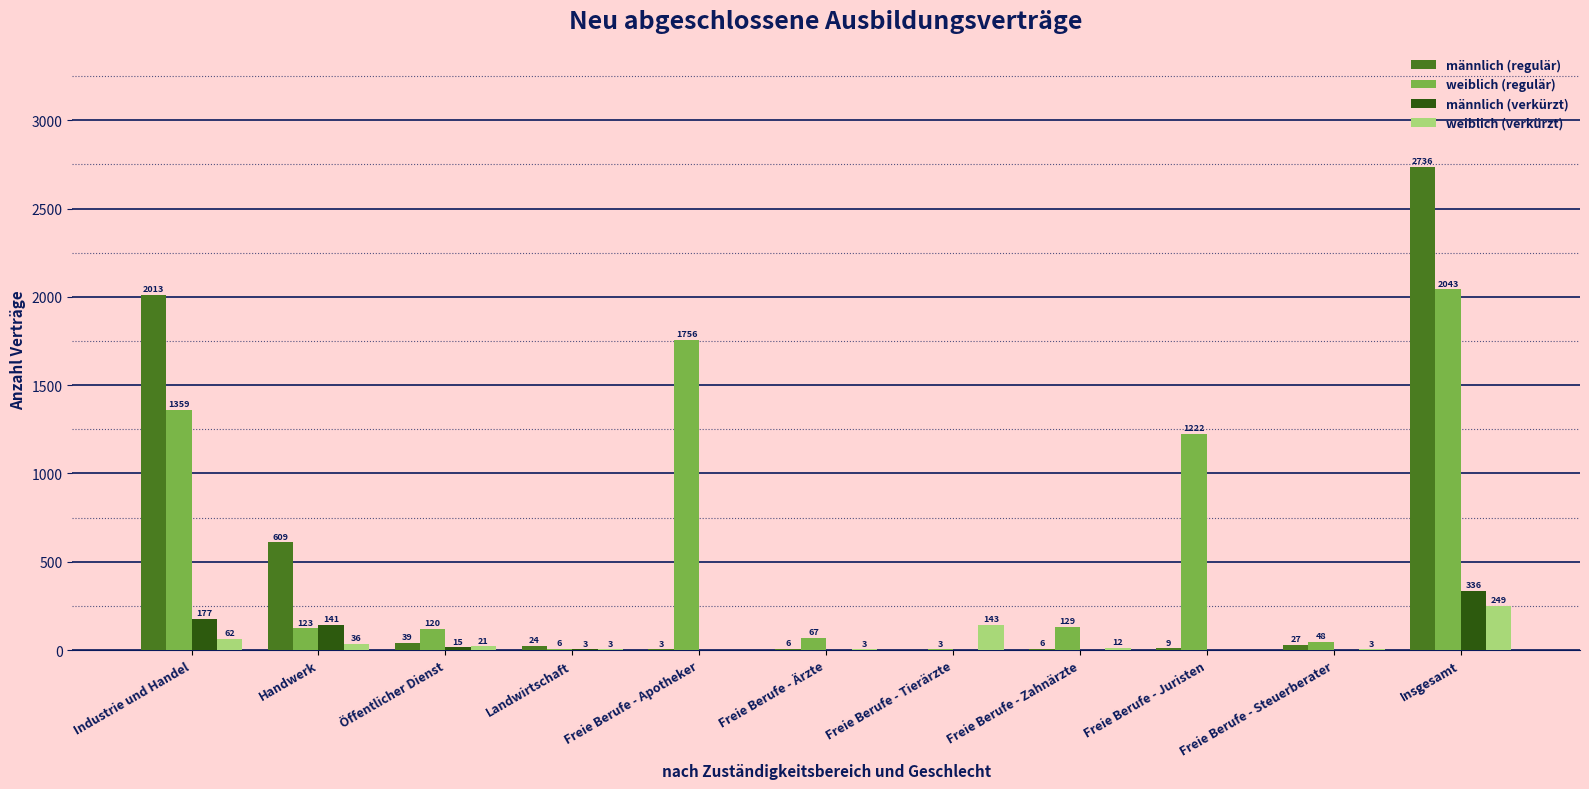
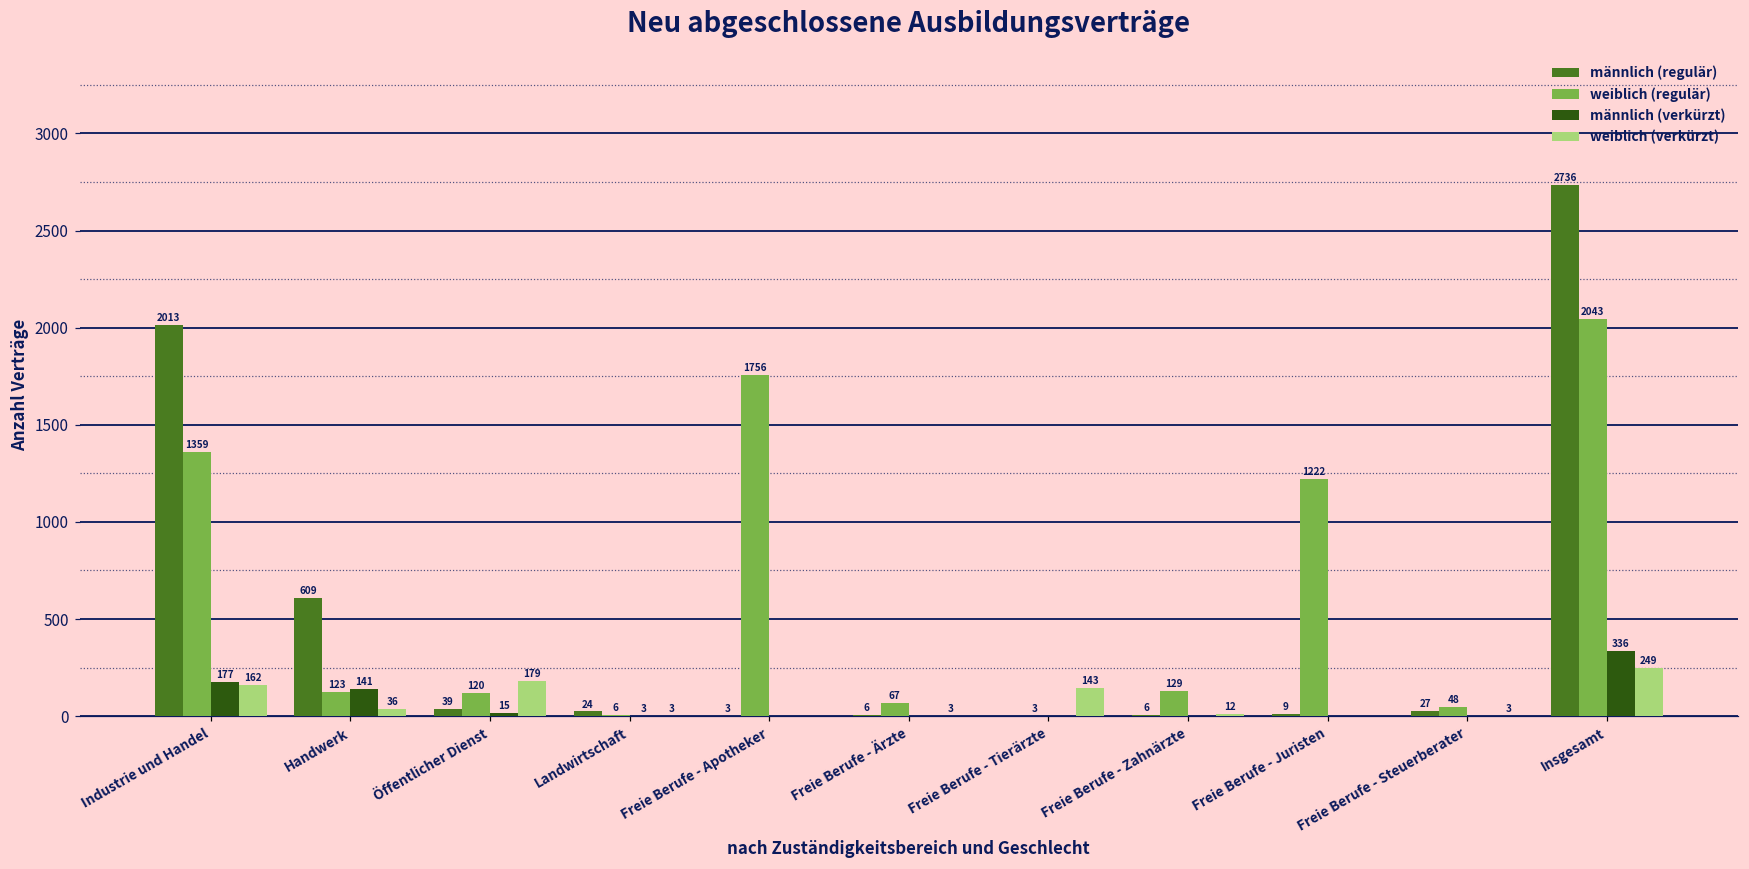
  {
    "weiblich (regulär)": {
      "Industrie und Handel": 1359,
      "Handwerk": 123,
      "Öffentlicher Dienst": 120,
      "Landwirtschaft": 6,
      "Freie Berufe - Apotheker": 1756,
      "Freie Berufe - Ärzte": 67,
      "Freie Berufe - Tierärzte": 3,
      "Freie Berufe - Zahnärzte": 129,
      "Freie Berufe - Juristen": 1222,
      "Freie Berufe - Steuerberater": 48,
      "Insgesamt": 2043
    },
    "weiblich (verkürzt)": {
-     "Industrie und Handel": 62,
+     "Industrie und Handel": 162,
      "Handwerk": 36,
-     "Öffentlicher Dienst": 21,
+     "Öffentlicher Dienst": 179,
      "Landwirtschaft": 3,
      "Freie Berufe - Ärzte": 3,
      "Freie Berufe - Tierärzte": 143,
      "Freie Berufe - Zahnärzte": 12,
      "Freie Berufe - Steuerberater": 3,
      "Insgesamt": 249
    }
  }
